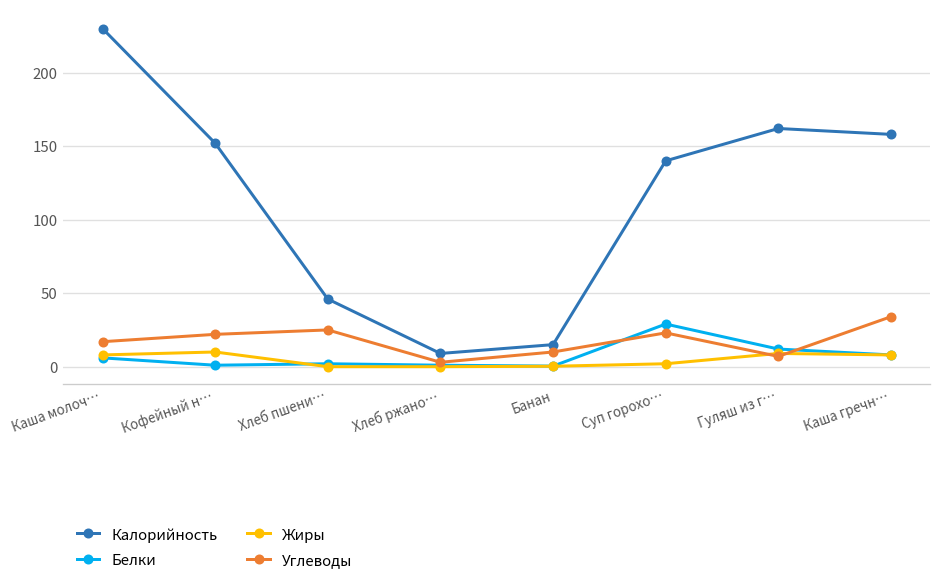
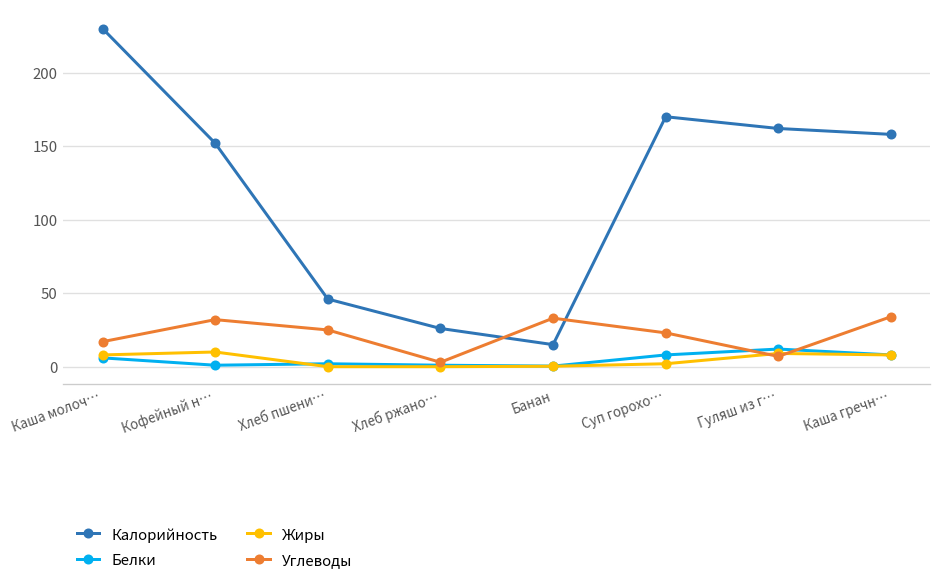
  {
    "Калорийность": {
      "Каша молоч…": 230,
      "Кофейный н…": 152,
      "Хлеб пшени…": 46,
-     "Хлеб ржано…": 9,
+     "Хлеб ржано…": 26,
      "Банан": 15,
-     "Суп горохо…": 140,
+     "Суп горохо…": 170,
      "Гуляш из г…": 162,
      "Каша гречн…": 158
    },
    "Белки": {
      "Кофейный н…": 1,
-     "Суп горохо…": 29,
+     "Суп горохо…": 8,
      "Гуляш из г…": 12
    },
    "Жиры": {
      "Кофейный н…": 10,
      "Суп горохо…": 2
    },
    "Углеводы": {
      "Каша молоч…": 17,
-     "Кофейный н…": 22,
+     "Кофейный н…": 32,
      "Хлеб пшени…": 25,
-     "Банан": 10,
+     "Банан": 33,
      "Суп горохо…": 23,
      "Каша гречн…": 34
    }
  }
